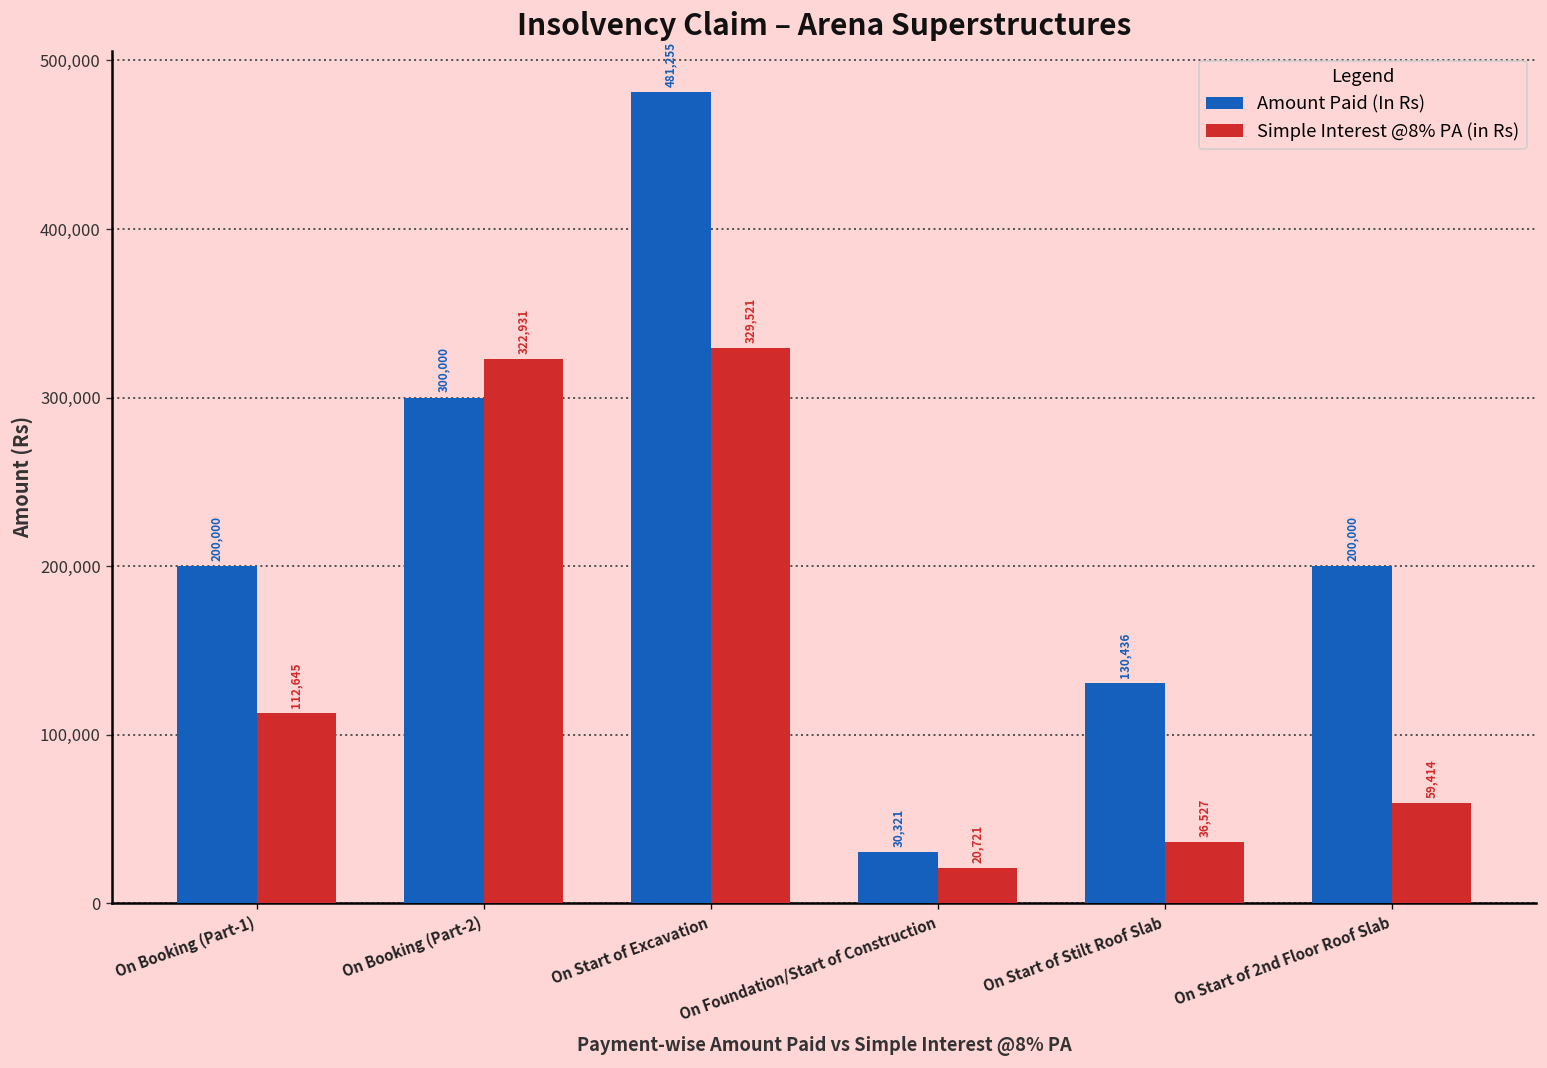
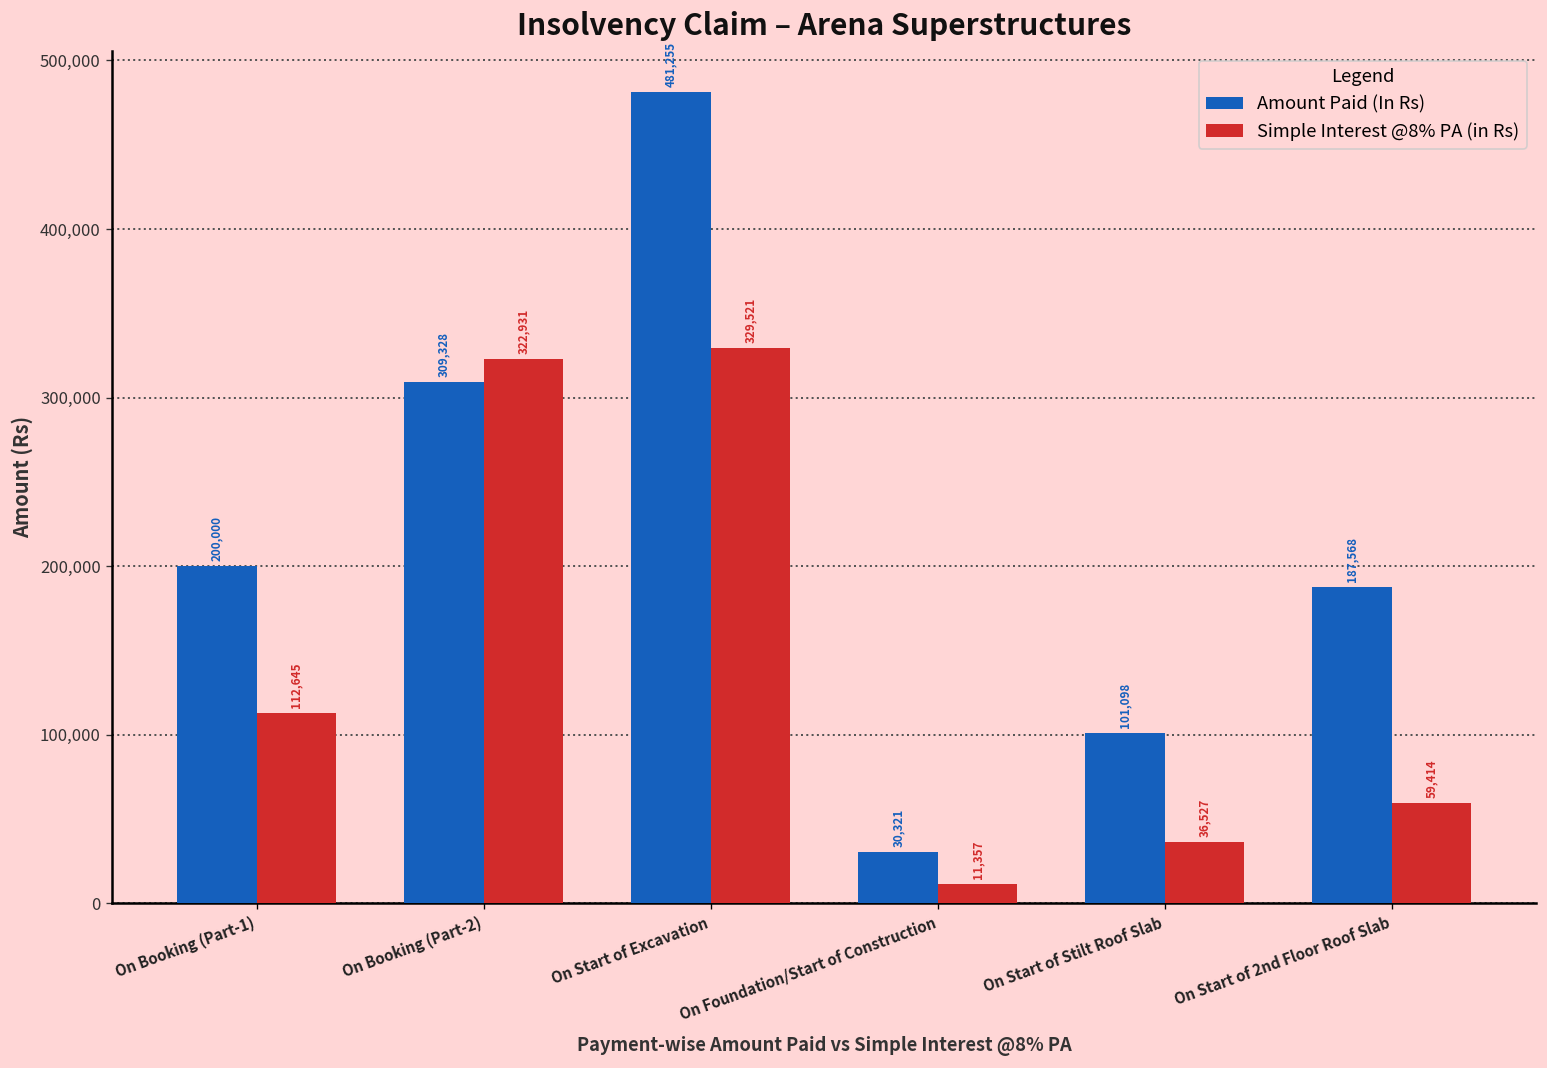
  {
    "Amount Paid (In Rs)": {
      "On Booking (Part-1)": "200,000",
-     "On Booking (Part-2)": "300,000",
+     "On Booking (Part-2)": "309,328",
      "On Start of Excavation": "481,255",
      "On Foundation/Start of Construction": "30,321",
-     "On Start of Stilt Roof Slab": "130,436",
-     "On Start of 2nd Floor Roof Slab": "200,000"
+     "On Start of Stilt Roof Slab": "101,098",
+     "On Start of 2nd Floor Roof Slab": "187,568"
    },
    "Simple Interest @8% PA (in Rs)": {
      "On Booking (Part-1)": "112,645",
      "On Booking (Part-2)": "322,931",
      "On Start of Excavation": "329,521",
-     "On Foundation/Start of Construction": "20,721",
+     "On Foundation/Start of Construction": "11,357",
      "On Start of Stilt Roof Slab": "36,527",
      "On Start of 2nd Floor Roof Slab": "59,414"
    }
  }
